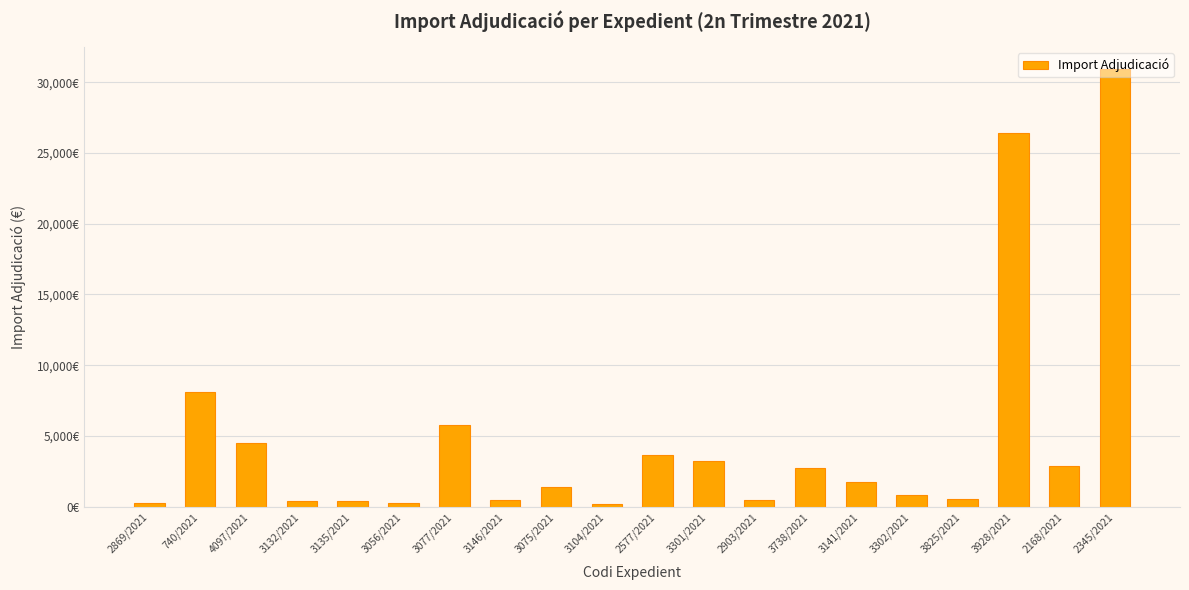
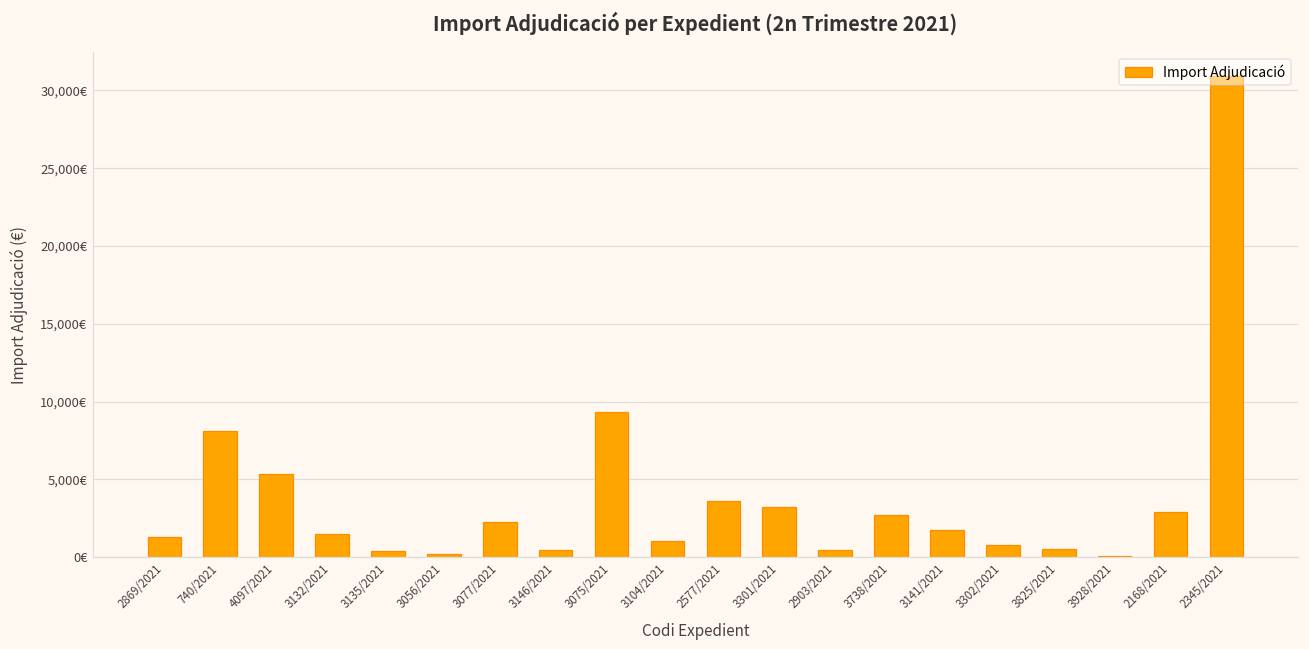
  {
-   "2869/2021": "200€",
+   "2869/2021": "1,300€",
    "740/2021": "8,100€",
-   "4097/2021": "4,500€",
-   "3132/2021": "400€",
+   "4097/2021": "5,300€",
+   "3132/2021": "1,500€",
    "3135/2021": "400€",
    "3056/2021": "200€",
-   "3077/2021": "5,800€",
+   "3077/2021": "2,300€",
    "3146/2021": "500€",
-   "3075/2021": "1,400€",
-   "3104/2021": "200€",
+   "3075/2021": "9,300€",
+   "3104/2021": "1,100€",
    "2577/2021": "3,600€",
    "3301/2021": "3,300€",
    "2903/2021": "500€",
    "3738/2021": "2,700€",
    "3141/2021": "1,800€",
    "3302/2021": "800€",
    "3825/2021": "500€",
-   "3928/2021": "26,400€",
+   "3928/2021": "100€",
    "2168/2021": "2,900€"
  }
